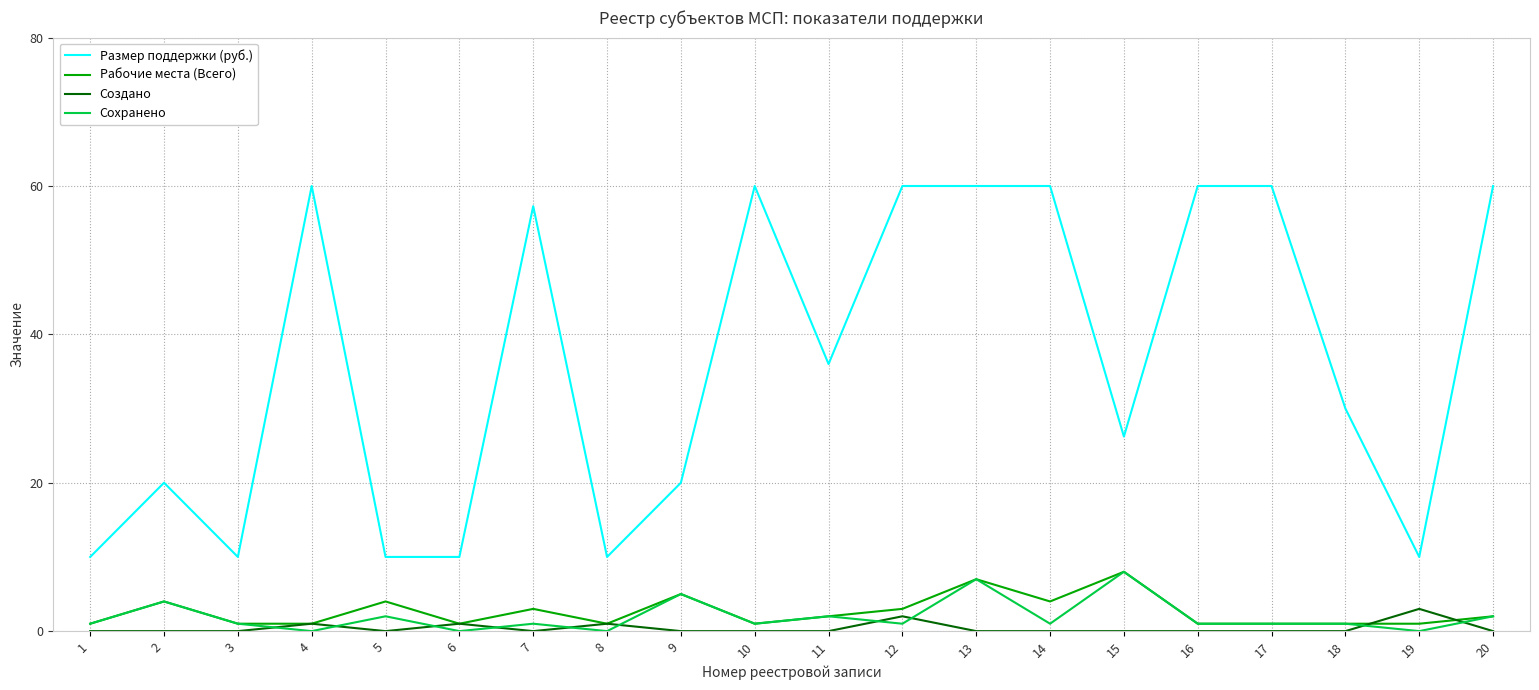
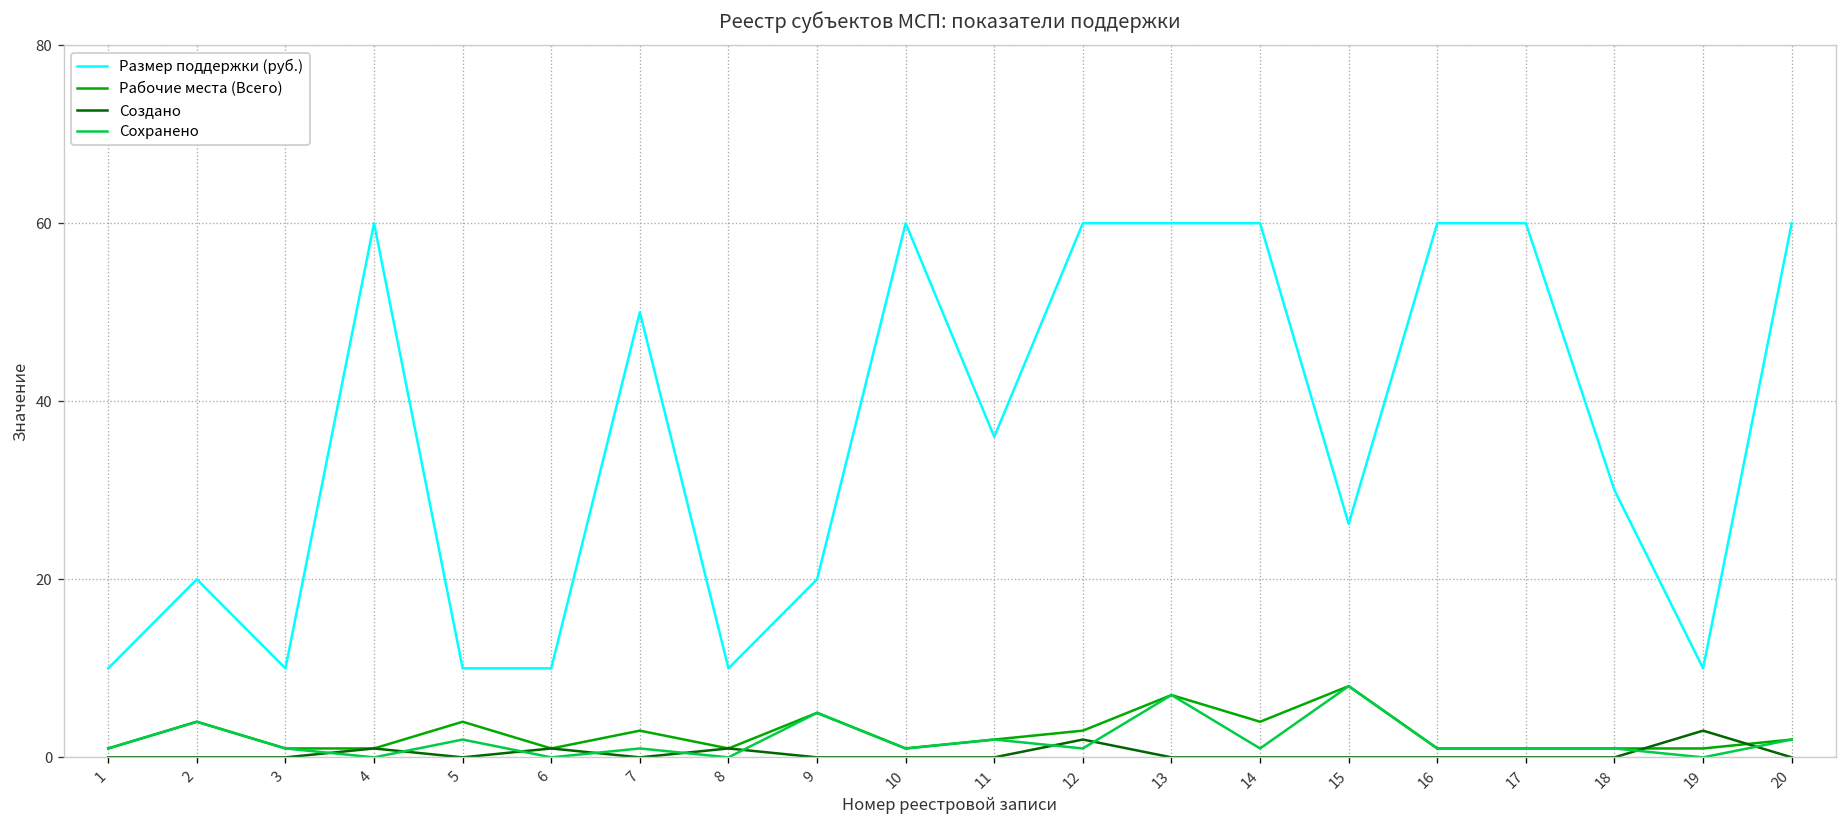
  {
    "Размер поддержки (руб.)": {
      "1": 10,
      "2": 20,
      "3": 10,
      "4": 60,
      "5": 10,
      "6": 10,
-     "7": 57,
+     "7": 50,
      "8": 10,
      "9": 20,
      "10": 60,
      "11": 36,
      "12": 60,
      "13": 60,
      "14": 60,
      "15": 26,
      "16": 60,
      "17": 60,
      "18": 30,
      "19": 10,
      "20": 60
    },
    "Рабочие места (Всего)": {
      "5": 4,
      "7": 3,
      "12": 3,
      "14": 4,
      "19": 1
    },
    "Создано": {
      "1": 0,
      "2": 0,
      "3": 0,
      "5": 0,
      "7": 0,
      "9": 0,
      "10": 0,
      "11": 0,
      "12": 2,
      "13": 0,
      "14": 0,
      "15": 0,
      "16": 0,
      "17": 0,
      "18": 0,
      "19": 3,
      "20": 0
    },
    "Сохранено": {
      "4": 0,
      "5": 2,
      "6": 0,
      "7": 1,
      "8": 0,
      "12": 1,
      "14": 1,
      "19": 0
    }
  }
